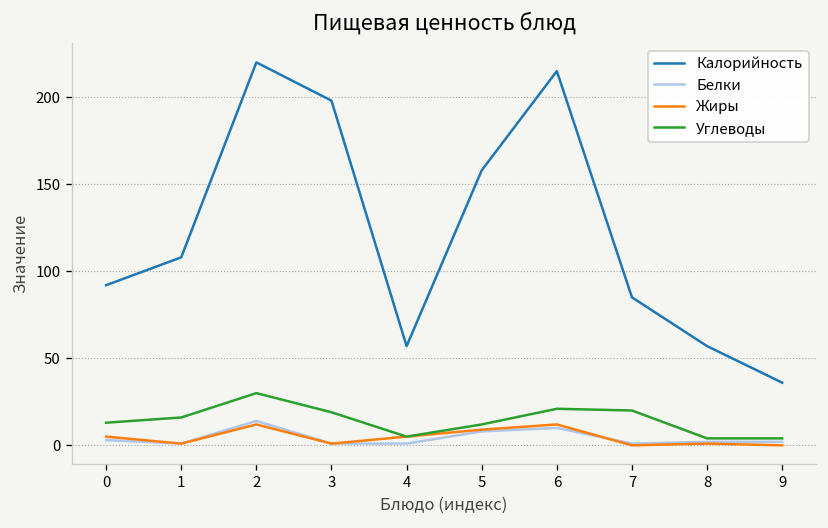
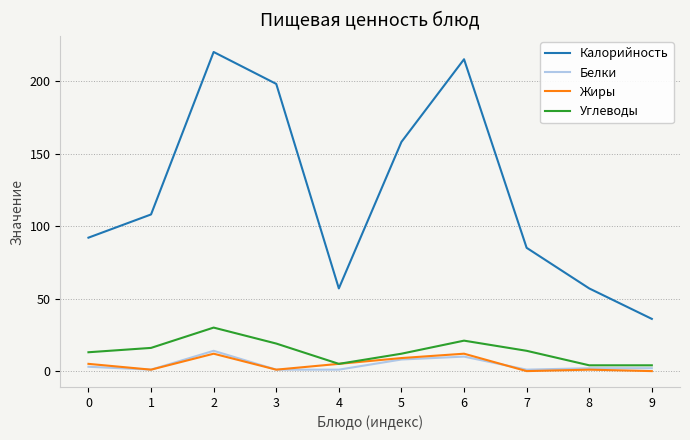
  {
    "Калорийность": {
      "0": 92,
      "1": 108,
      "2": 220,
      "3": 198,
      "4": 57,
      "5": 158,
      "6": 215,
      "7": 85,
      "8": 57,
      "9": 36
    },
    "Белки": {
      "0": 3,
      "2": 14,
      "4": 1,
      "6": 10,
      "9": 2
    },
    "Жиры": {
      "0": 5,
      "2": 12,
      "6": 12,
      "9": 0
    },
    "Углеводы": {
      "0": 13,
      "1": 16,
      "2": 30,
      "3": 19,
      "5": 12,
      "6": 21,
-     "7": 20,
+     "7": 14,
      "8": 4,
      "9": 4
    }
  }
